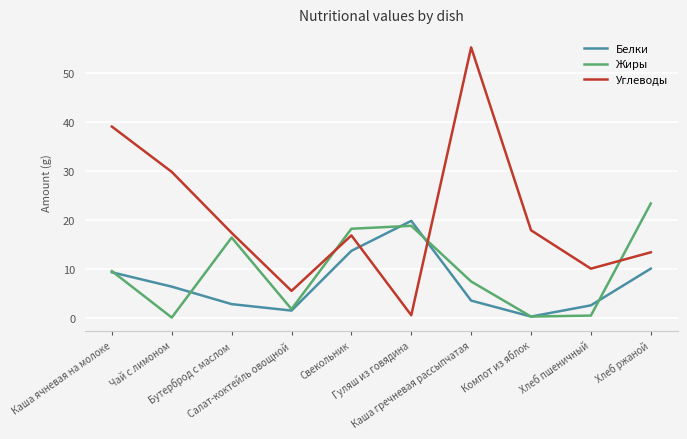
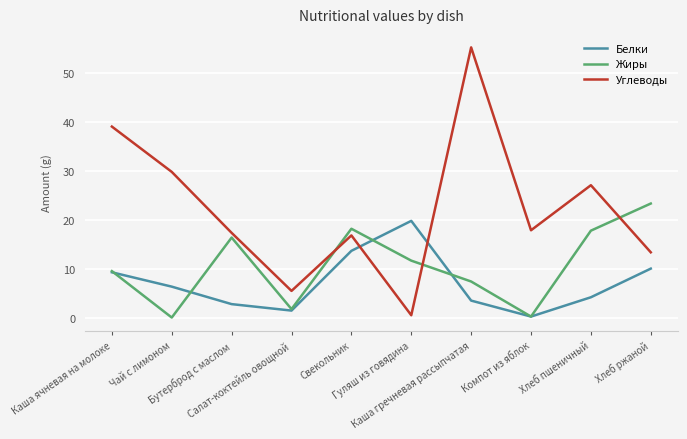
  {
    "Белки": {
      "Чай с лимоном": 6,
      "Бутерброд с маслом": 3,
      "Свекольник": 14,
      "Гуляш из говядина": 20,
      "Каша гречневая рассыпчатая": 4,
-     "Хлеб пшеничный": 3,
+     "Хлеб пшеничный": 4,
      "Хлеб ржаной": 10
    },
    "Жиры": {
      "Чай с лимоном": 0,
      "Бутерброд с маслом": 16,
      "Свекольник": 18,
-     "Гуляш из говядина": 19,
+     "Гуляш из говядина": 12,
      "Каша гречневая рассыпчатая": 7,
-     "Хлеб пшеничный": 0,
+     "Хлеб пшеничный": 18,
      "Хлеб ржаной": 23
    },
    "Углеводы": {
      "Каша ячневая на молоке": 39,
      "Чай с лимоном": 30,
      "Бутерброд с маслом": 17,
      "Салат-коктейль овощной": 5,
      "Свекольник": 17,
      "Гуляш из говядина": 1,
      "Каша гречневая рассыпчатая": 55,
      "Компот из яблок": 18,
-     "Хлеб пшеничный": 10,
+     "Хлеб пшеничный": 27,
      "Хлеб ржаной": 13
    }
  }
